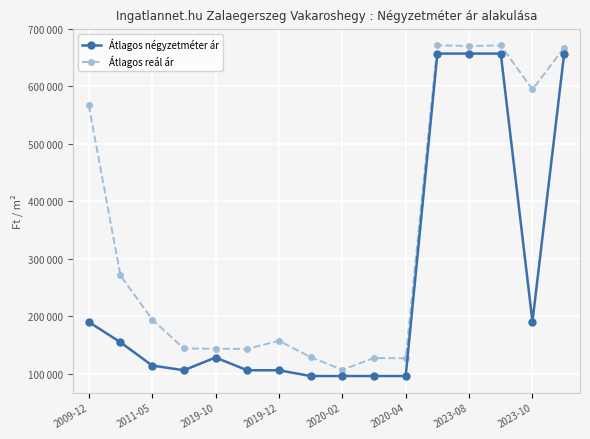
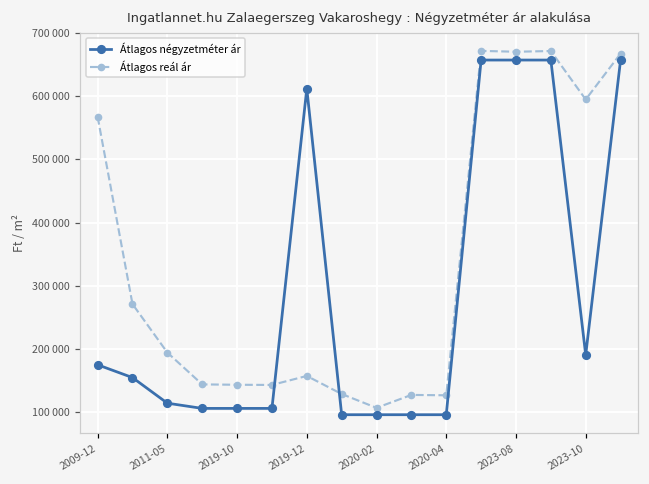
  {
    "Átlagos négyzetméter ár": {
-     "2009-12": 190000,
+     "2009-12": 180000,
      "2011-05": 110000,
-     "2019-10": 130000,
-     "2019-12": 110000,
+     "2019-10": 110000,
+     "2019-12": 610000,
      "2020-02": 100000,
      "2020-04": 100000,
      "2023-08": 660000,
      "2023-10": 190000
    },
    "Átlagos reál ár": {
      "2009-12": 570000,
      "2011-05": 190000,
      "2019-10": 140000,
      "2019-12": 160000,
      "2020-02": 110000,
      "2020-04": 130000,
      "2023-08": 670000,
      "2023-10": 590000
    }
  }
